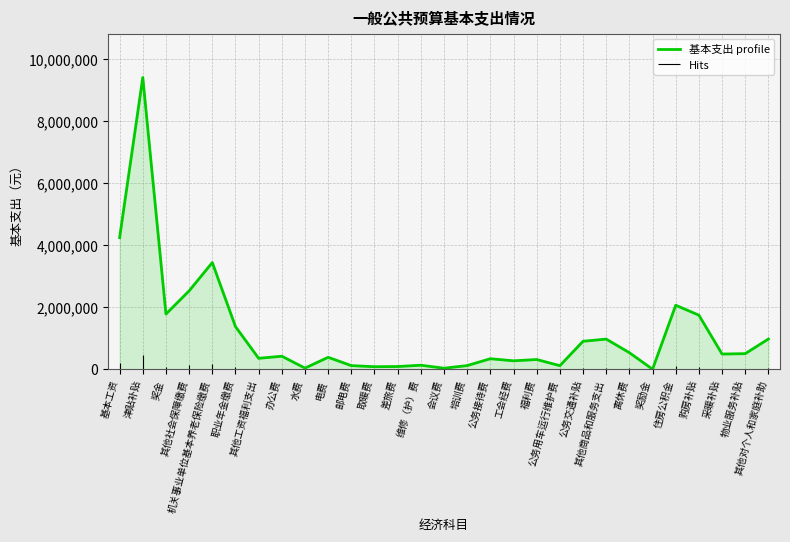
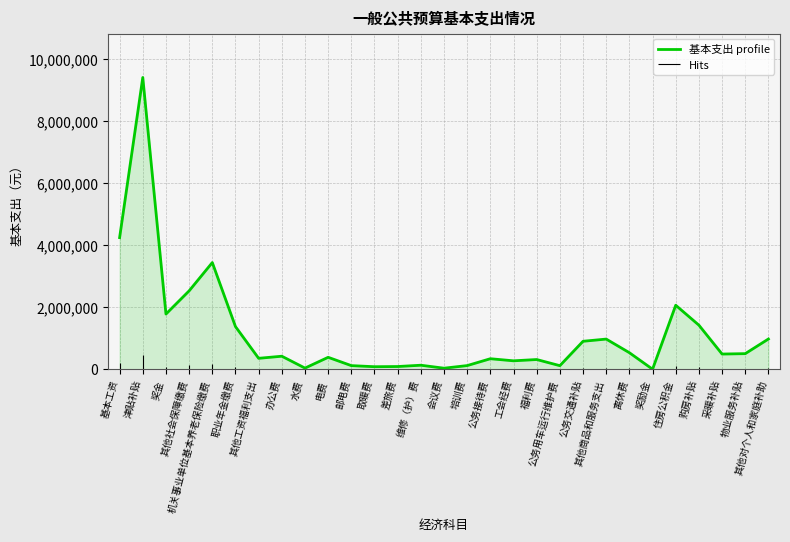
  {
    "基本工资": "4,200,000",
    "津贴补贴": "9,400,000",
    "奖金": "1,800,000",
    "其他社会保障缴费": "2,500,000",
    "机关事业单位基本养老保险缴费": "3,400,000",
    "职业年金缴费": "1,400,000",
    "其他工资福利支出": "400,000",
    "办公费": "400,000",
    "水费": "0",
    "电费": "400,000",
    "邮电费": "100,000",
    "取暖费": "100,000",
    "差旅费": "100,000",
    "维修（护）费": "100,000",
    "会议费": "0",
    "培训费": "100,000",
    "公务接待费": "300,000",
    "工会经费": "300,000",
    "福利费": "300,000",
    "公务用车运行维护费": "100,000",
    "公务交通补贴": "900,000",
    "其他商品和服务支出": "1,000,000",
    "离休费": "500,000",
    "奖励金": "0",
    "住房公积金": "2,100,000",
-   "购房补贴": "1,700,000",
+   "购房补贴": "1,400,000",
    "采暖补贴": "500,000",
    "物业服务补贴": "500,000",
    "其他对个人和家庭补助": "1,000,000"
  }
